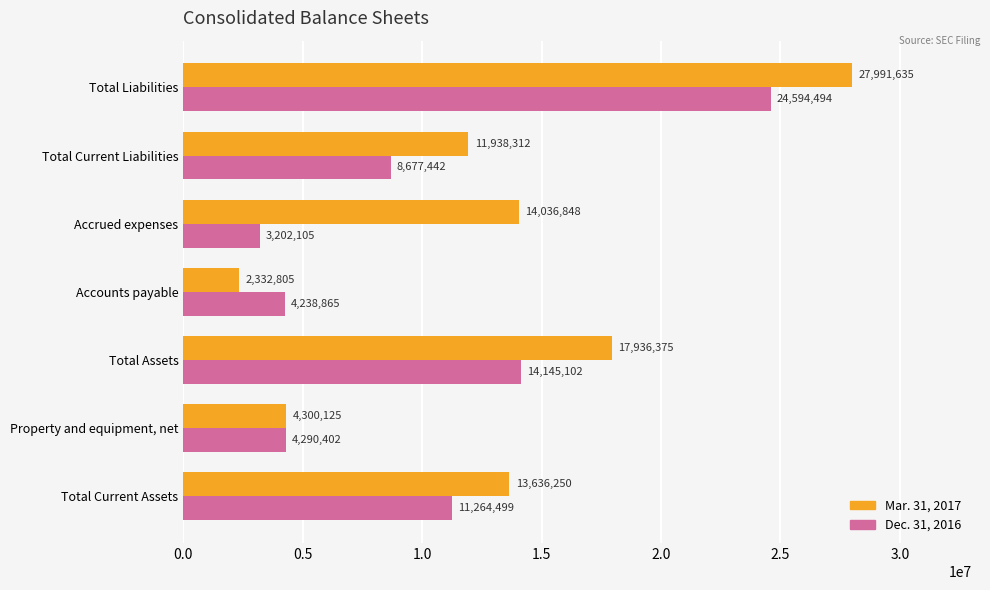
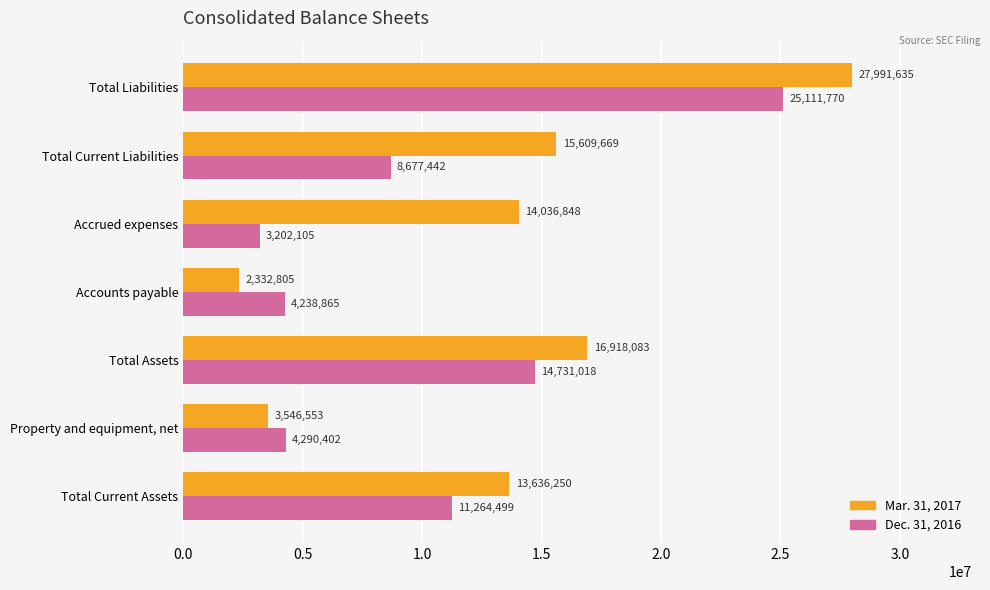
  {
    "Mar. 31, 2017": {
      "Total Liabilities": "27,991,635",
-     "Total Current Liabilities": "11,938,312",
+     "Total Current Liabilities": "15,609,669",
      "Accrued expenses": "14,036,848",
      "Accounts payable": "2,332,805",
-     "Total Assets": "17,936,375",
-     "Property and equipment, net": "4,300,125",
+     "Total Assets": "16,918,083",
+     "Property and equipment, net": "3,546,553",
      "Total Current Assets": "13,636,250"
    },
    "Dec. 31, 2016": {
-     "Total Liabilities": "24,594,494",
+     "Total Liabilities": "25,111,770",
      "Total Current Liabilities": "8,677,442",
      "Accrued expenses": "3,202,105",
      "Accounts payable": "4,238,865",
-     "Total Assets": "14,145,102",
+     "Total Assets": "14,731,018",
      "Property and equipment, net": "4,290,402",
      "Total Current Assets": "11,264,499"
    }
  }
